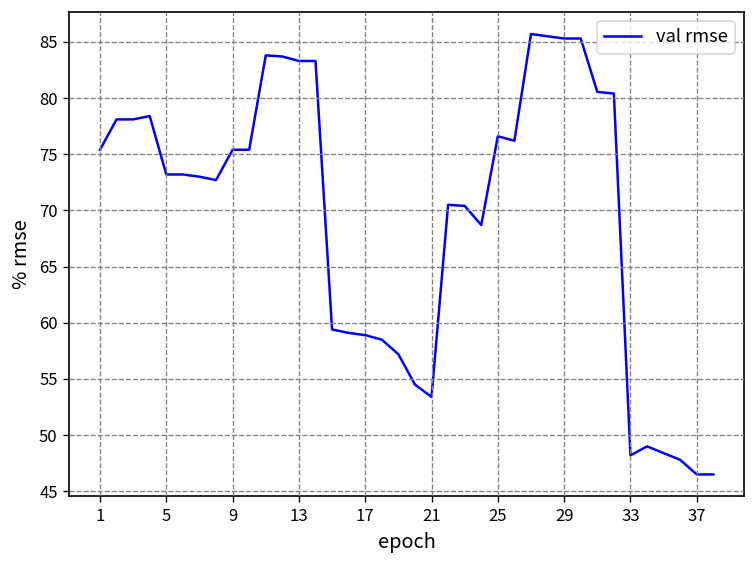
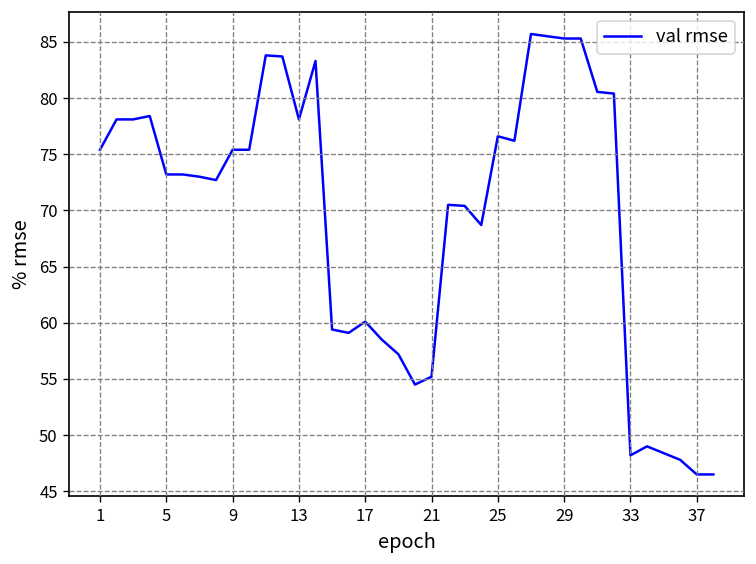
  {
    "1": 75,
    "5": 73,
    "9": 75,
-   "13": 83,
-   "17": 59,
-   "21": 53,
+   "13": 78,
+   "17": 60,
+   "21": 55,
    "25": 77,
    "29": 85,
    "33": 48,
    "37": 47
  }
